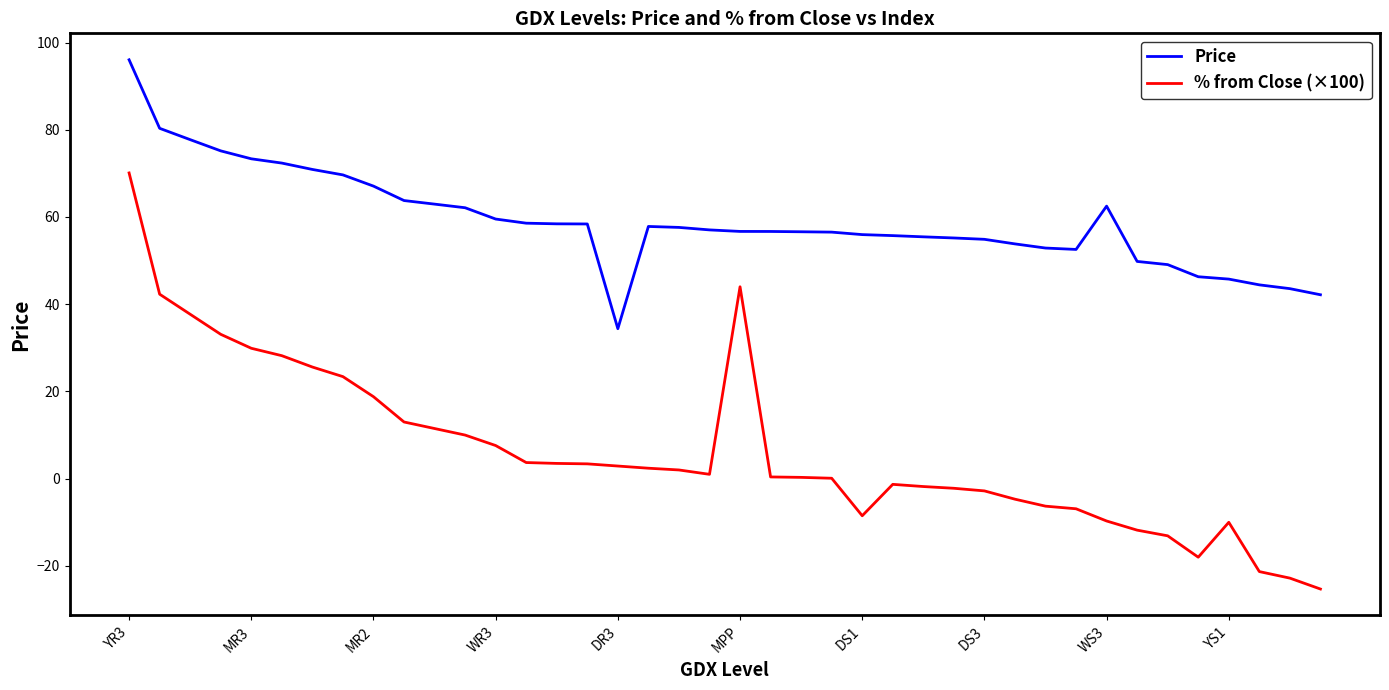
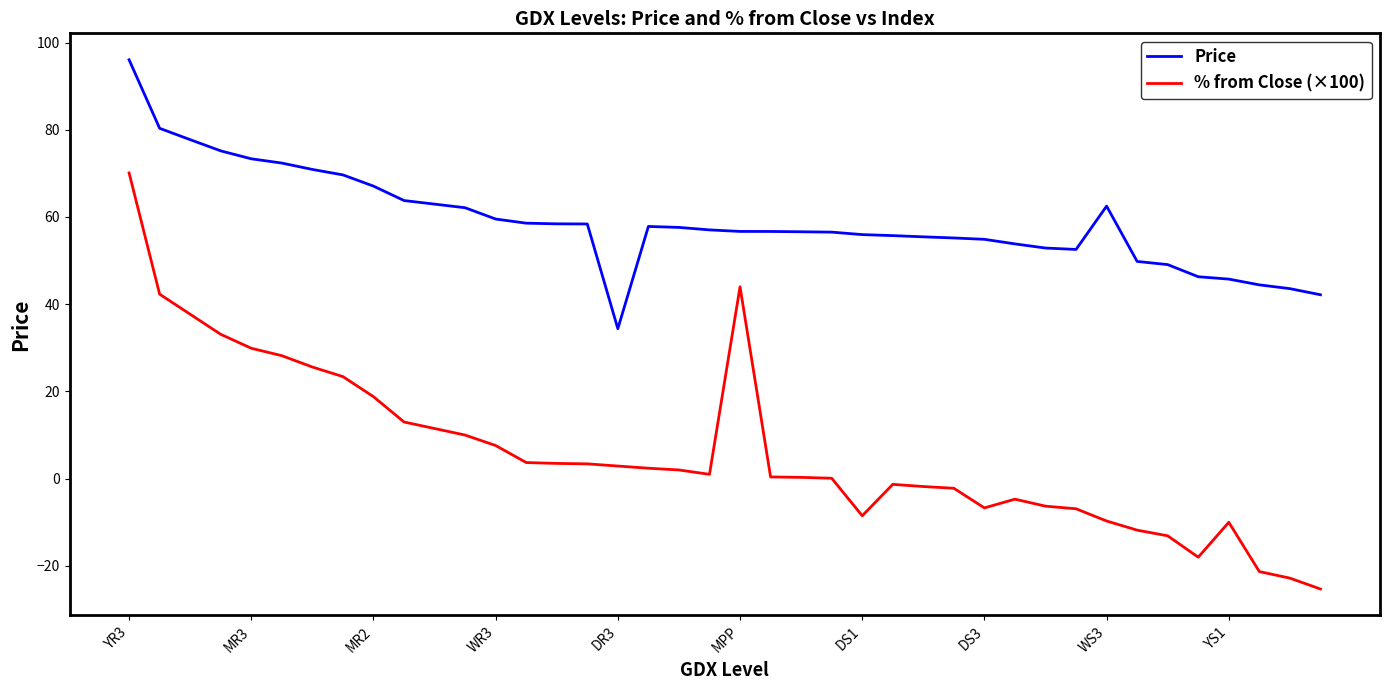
  {
    "Price": {
      "YR3": 96,
      "MR3": 73,
      "MR2": 67,
      "WR3": 60,
      "DR3": 34,
      "MPP": 57,
      "DS1": 56,
      "DS3": 55,
      "WS3": 62,
      "YS1": 46
    },
    "% from Close (×100)": {
      "YR3": 70,
      "MR3": 30,
      "MR2": 19,
      "WR3": 8,
      "DR3": 3,
      "MPP": 44,
      "DS1": -9,
-     "DS3": -3,
+     "DS3": -7,
      "WS3": -10,
      "YS1": -10
    }
  }
